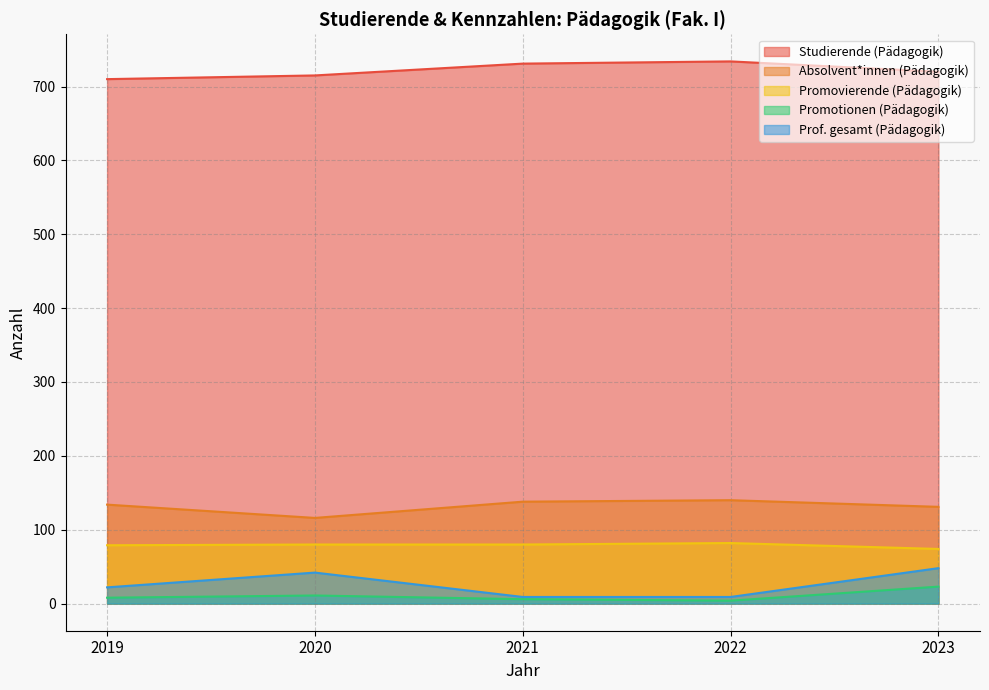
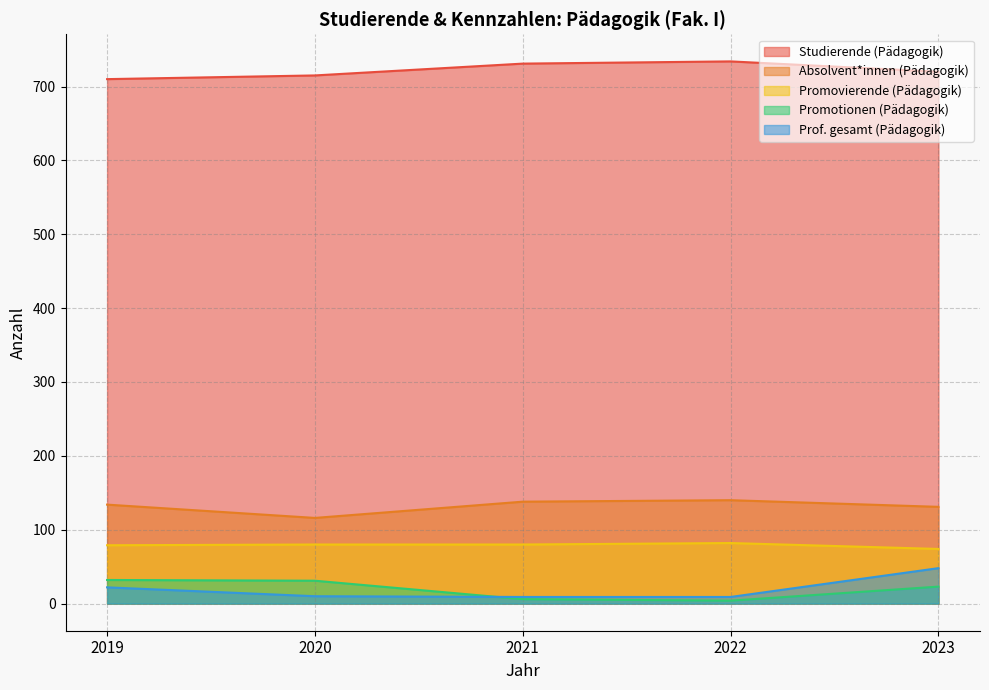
  {
    "Promotionen (Pädagogik)": {
-     "2019": 10,
-     "2020": 10,
+     "2019": 30,
+     "2020": 30,
      "2022": 0,
      "2023": 20
    },
    "Prof. gesamt (Pädagogik)": {
      "2019": 20,
-     "2020": 40,
+     "2020": 10,
      "2022": 10,
      "2023": 50
    }
  }
